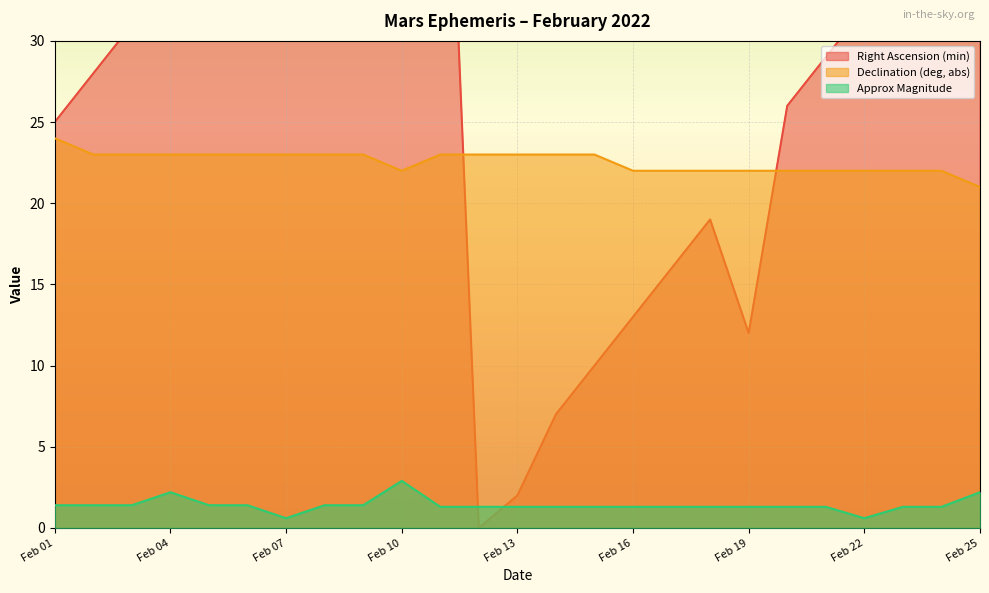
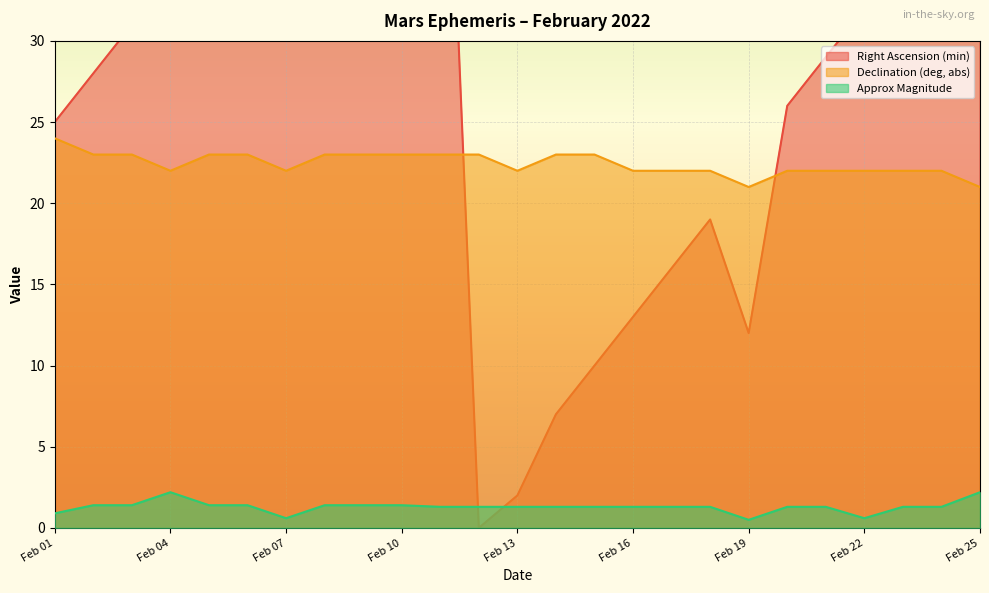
  {
    "Right Ascension (min)": {
      "Feb 01": 25.0,
      "Feb 13": 2.0,
      "Feb 16": 13.0,
      "Feb 19": 12.0
    },
    "Declination (deg, abs)": {
      "Feb 01": 24,
-     "Feb 04": 23,
-     "Feb 07": 23,
-     "Feb 10": 22,
-     "Feb 13": 23,
+     "Feb 04": 22,
+     "Feb 07": 22,
+     "Feb 10": 23,
+     "Feb 13": 22,
      "Feb 16": 22,
-     "Feb 19": 22,
+     "Feb 19": 21,
      "Feb 22": 22,
      "Feb 25": 21
    },
    "Approx Magnitude": {
-     "Feb 01": 1.4,
+     "Feb 01": 0.9,
      "Feb 04": 2.2,
      "Feb 07": 0.6,
-     "Feb 10": 2.9,
+     "Feb 10": 1.4,
      "Feb 13": 1.3,
      "Feb 16": 1.3,
-     "Feb 19": 1.3,
+     "Feb 19": 0.5,
      "Feb 22": 0.6,
      "Feb 25": 2.2
    }
  }
